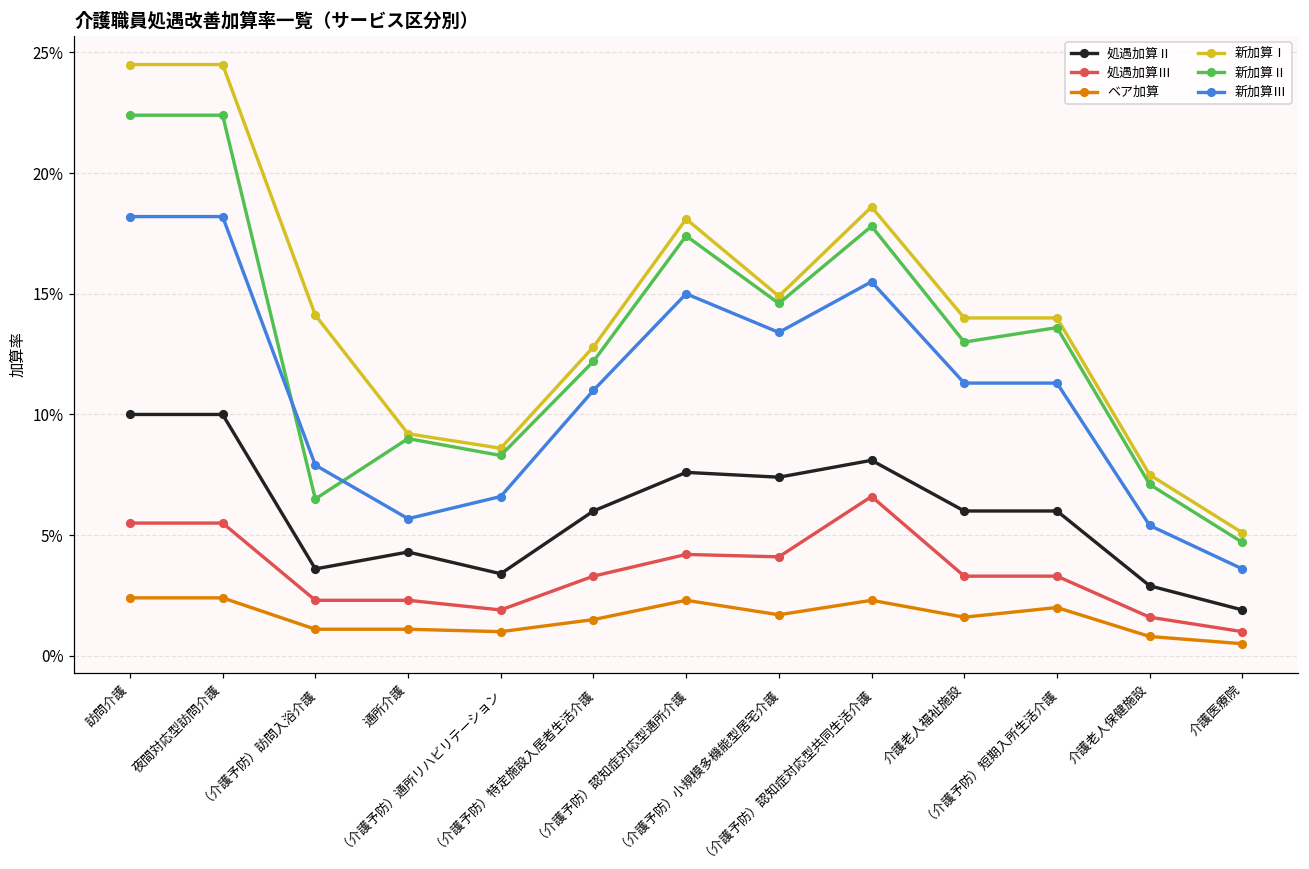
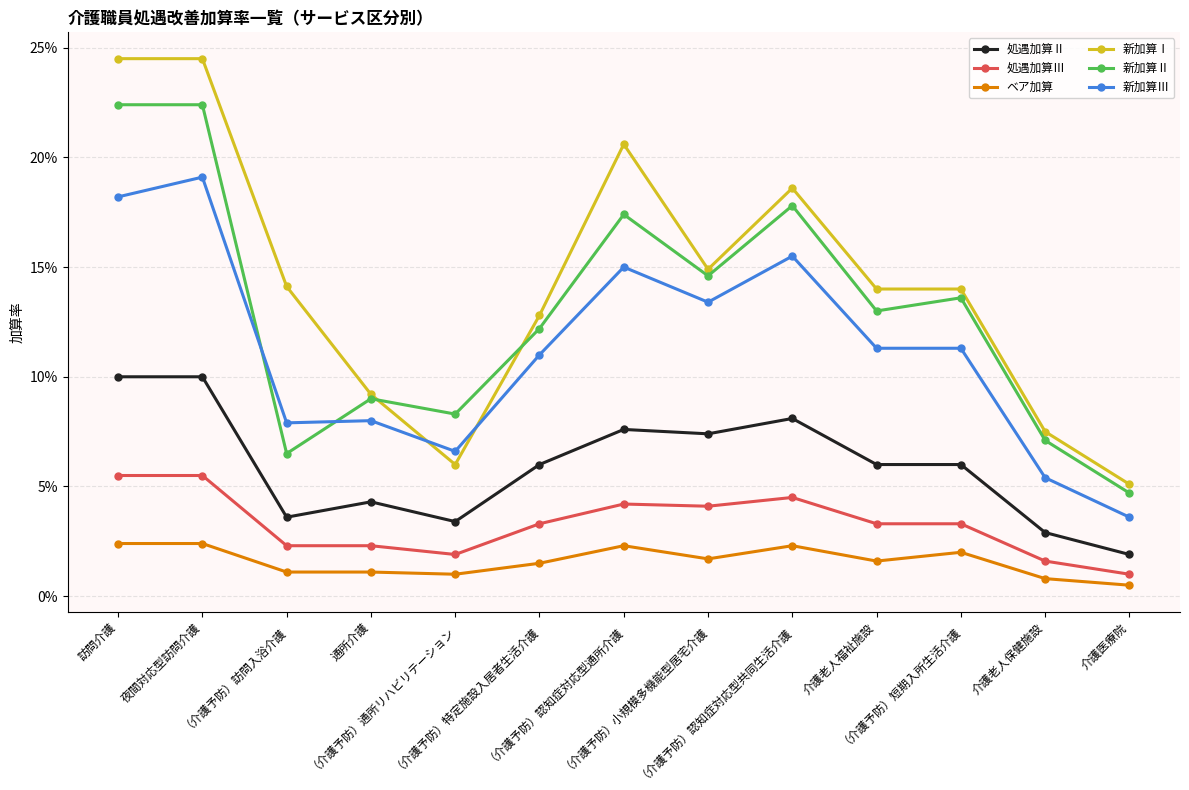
  {
    "処遇加算Ⅱ": {
      "訪問介護": "10.0%",
      "夜間対応型訪問介護": "10.0%",
      "（介護予防）訪問入浴介護": "3.6%",
      "通所介護": "4.3%",
      "（介護予防）通所リハビリテーション": "3.4%",
      "（介護予防）特定施設入居者生活介護": "6.0%",
      "（介護予防）認知症対応型通所介護": "7.6%",
      "（介護予防）小規模多機能型居宅介護": "7.4%",
      "（介護予防）認知症対応型共同生活介護": "8.1%",
      "介護老人福祉施設": "6.0%",
      "（介護予防）短期入所生活介護": "6.0%",
      "介護老人保健施設": "2.9%",
      "介護医療院": "1.9%"
    },
    "処遇加算Ⅲ": {
      "訪問介護": "5.5%",
      "夜間対応型訪問介護": "5.5%",
      "（介護予防）訪問入浴介護": "2.3%",
      "通所介護": "2.3%",
      "（介護予防）通所リハビリテーション": "1.9%",
      "（介護予防）特定施設入居者生活介護": "3.3%",
      "（介護予防）認知症対応型通所介護": "4.2%",
      "（介護予防）小規模多機能型居宅介護": "4.1%",
-     "（介護予防）認知症対応型共同生活介護": "6.6%",
+     "（介護予防）認知症対応型共同生活介護": "4.5%",
      "介護老人福祉施設": "3.3%",
      "（介護予防）短期入所生活介護": "3.3%",
      "介護老人保健施設": "1.6%",
      "介護医療院": "1.0%"
    },
    "ベア加算": {
      "訪問介護": "2.4%",
      "夜間対応型訪問介護": "2.4%",
      "（介護予防）訪問入浴介護": "1.1%",
      "通所介護": "1.1%",
      "（介護予防）通所リハビリテーション": "1.0%",
      "（介護予防）特定施設入居者生活介護": "1.5%",
      "（介護予防）認知症対応型通所介護": "2.3%",
      "（介護予防）小規模多機能型居宅介護": "1.7%",
      "（介護予防）認知症対応型共同生活介護": "2.3%",
      "介護老人福祉施設": "1.6%",
      "（介護予防）短期入所生活介護": "2.0%",
      "介護老人保健施設": "0.8%",
      "介護医療院": "0.5%"
    },
    "新加算Ⅰ": {
      "訪問介護": "24.5%",
      "夜間対応型訪問介護": "24.5%",
      "（介護予防）訪問入浴介護": "14.1%",
      "通所介護": "9.2%",
-     "（介護予防）通所リハビリテーション": "8.6%",
+     "（介護予防）通所リハビリテーション": "6.0%",
      "（介護予防）特定施設入居者生活介護": "12.8%",
-     "（介護予防）認知症対応型通所介護": "18.1%",
+     "（介護予防）認知症対応型通所介護": "20.6%",
      "（介護予防）小規模多機能型居宅介護": "14.9%",
      "（介護予防）認知症対応型共同生活介護": "18.6%",
      "介護老人福祉施設": "14.0%",
      "（介護予防）短期入所生活介護": "14.0%",
      "介護老人保健施設": "7.5%",
      "介護医療院": "5.1%"
    },
    "新加算Ⅱ": {
      "訪問介護": "22.4%",
      "夜間対応型訪問介護": "22.4%",
      "（介護予防）訪問入浴介護": "6.5%",
      "通所介護": "9.0%",
      "（介護予防）通所リハビリテーション": "8.3%",
      "（介護予防）特定施設入居者生活介護": "12.2%",
      "（介護予防）認知症対応型通所介護": "17.4%",
      "（介護予防）小規模多機能型居宅介護": "14.6%",
      "（介護予防）認知症対応型共同生活介護": "17.8%",
      "介護老人福祉施設": "13.0%",
      "（介護予防）短期入所生活介護": "13.6%",
      "介護老人保健施設": "7.1%",
      "介護医療院": "4.7%"
    },
    "新加算Ⅲ": {
      "訪問介護": "18.2%",
-     "夜間対応型訪問介護": "18.2%",
+     "夜間対応型訪問介護": "19.1%",
      "（介護予防）訪問入浴介護": "7.9%",
-     "通所介護": "5.7%",
+     "通所介護": "8.0%",
      "（介護予防）通所リハビリテーション": "6.6%",
      "（介護予防）特定施設入居者生活介護": "11.0%",
      "（介護予防）認知症対応型通所介護": "15.0%",
      "（介護予防）小規模多機能型居宅介護": "13.4%",
      "（介護予防）認知症対応型共同生活介護": "15.5%",
      "介護老人福祉施設": "11.3%",
      "（介護予防）短期入所生活介護": "11.3%",
      "介護老人保健施設": "5.4%",
      "介護医療院": "3.6%"
    }
  }
